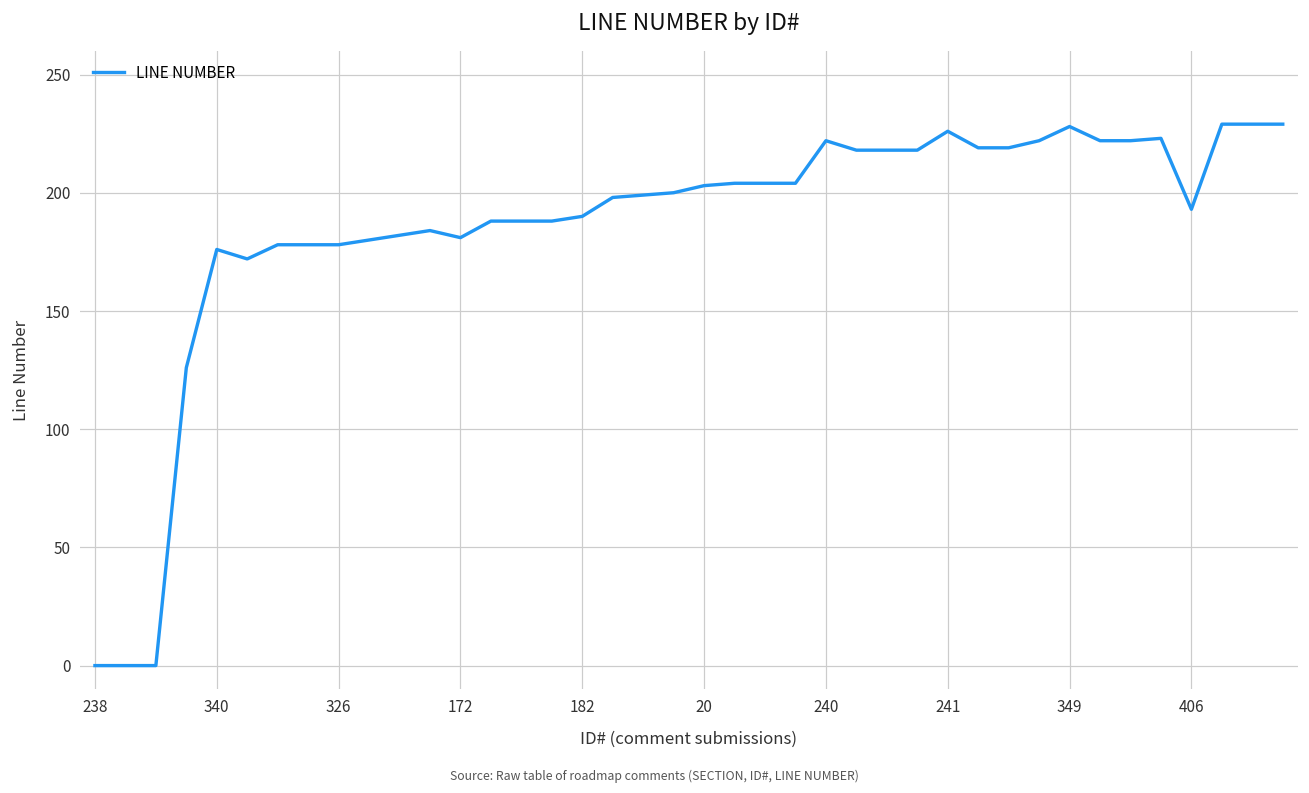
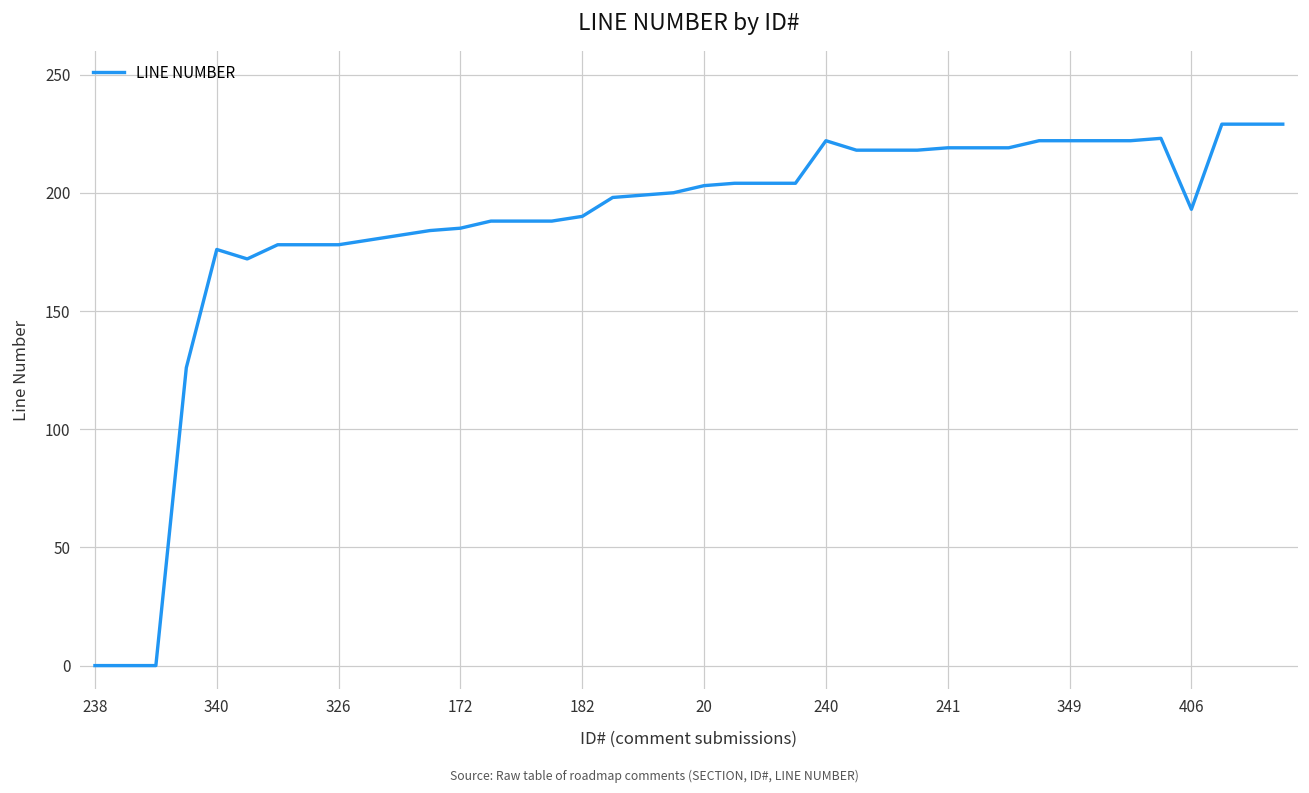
  {
    "238": 0,
    "340": 176,
    "326": 178,
-   "172": 181,
+   "172": 185,
    "182": 190,
    "20": 203,
    "240": 222,
-   "241": 226,
-   "349": 228,
+   "241": 219,
+   "349": 222,
    "406": 193
  }
